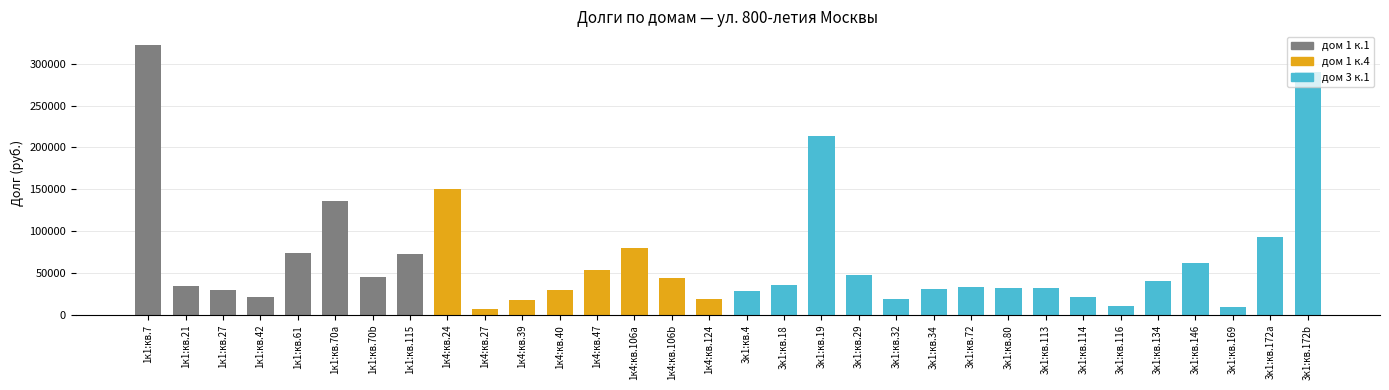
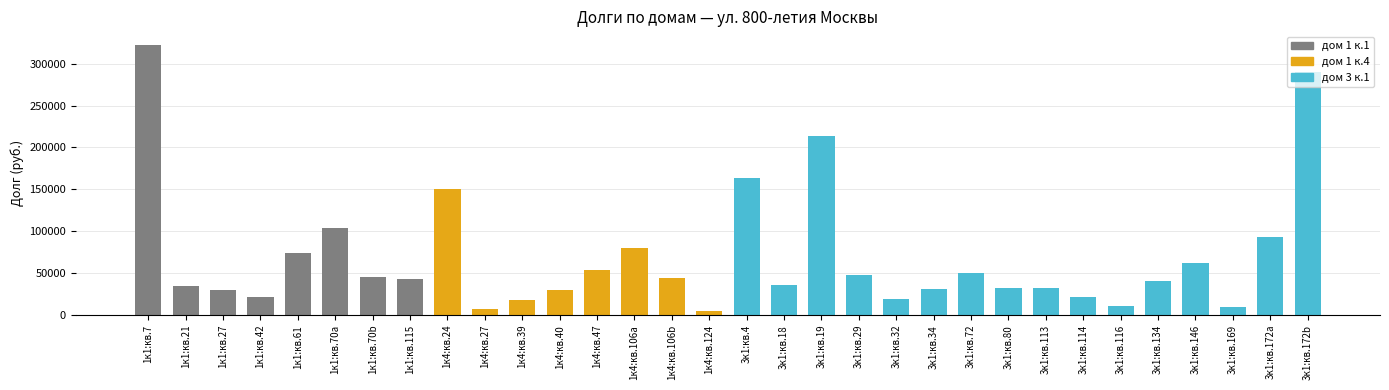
  {
    "1к1:кв.7": 320000,
    "1к1:кв.21": 30000,
    "1к1:кв.27": 30000,
    "1к1:кв.42": 20000,
    "1к1:кв.61": 70000,
-   "1к1:кв.70a": 140000,
+   "1к1:кв.70a": 100000,
    "1к1:кв.70b": 50000,
-   "1к1:кв.115": 70000,
+   "1к1:кв.115": 40000,
    "1к4:кв.24": 150000,
    "1к4:кв.27": 10000,
    "1к4:кв.39": 20000,
    "1к4:кв.40": 30000,
    "1к4:кв.47": 50000,
    "1к4:кв.106a": 80000,
    "1к4:кв.106b": 40000,
-   "1к4:кв.124": 20000,
-   "3к1:кв.4": 30000,
+   "1к4:кв.124": 10000,
+   "3к1:кв.4": 160000,
    "3к1:кв.18": 40000,
    "3к1:кв.19": 210000,
    "3к1:кв.29": 50000,
    "3к1:кв.32": 20000,
    "3к1:кв.34": 30000,
-   "3к1:кв.72": 30000,
+   "3к1:кв.72": 50000,
    "3к1:кв.80": 30000,
    "3к1:кв.113": 30000,
    "3к1:кв.114": 20000,
    "3к1:кв.116": 10000,
    "3к1:кв.134": 40000,
    "3к1:кв.146": 60000,
    "3к1:кв.169": 10000,
    "3к1:кв.172a": 90000
  }
